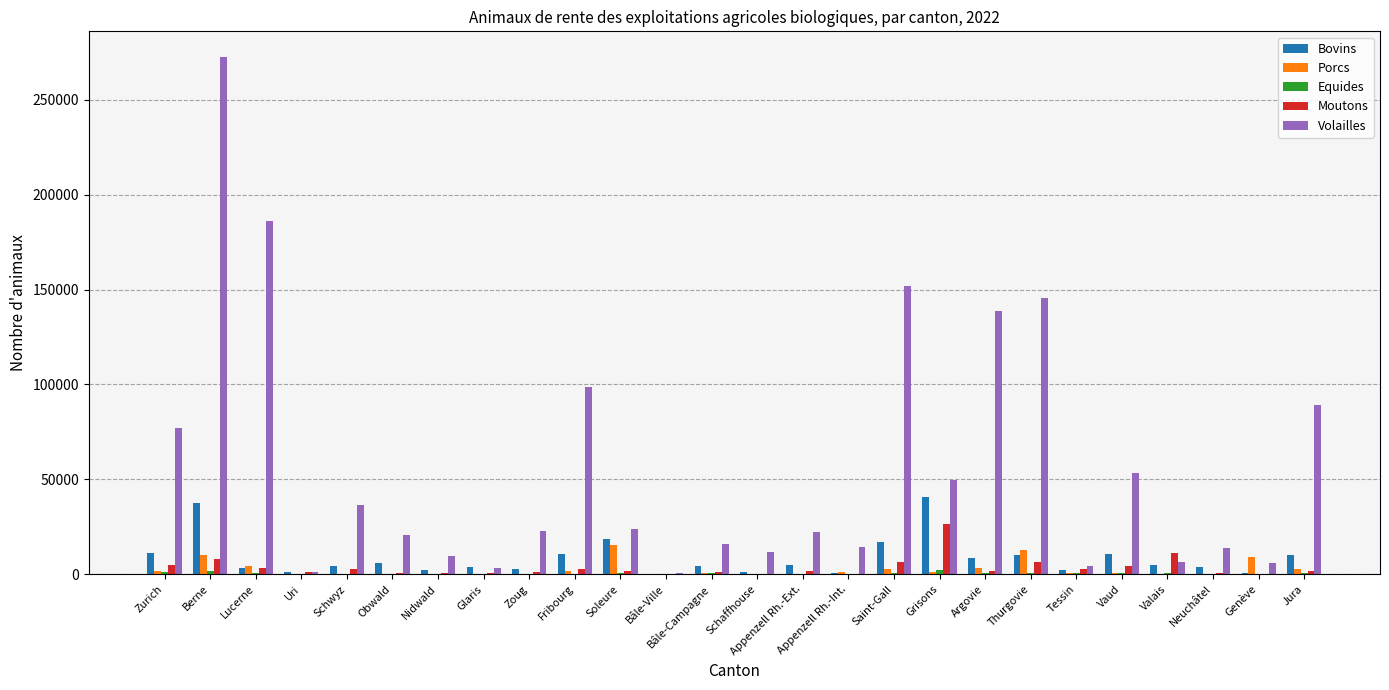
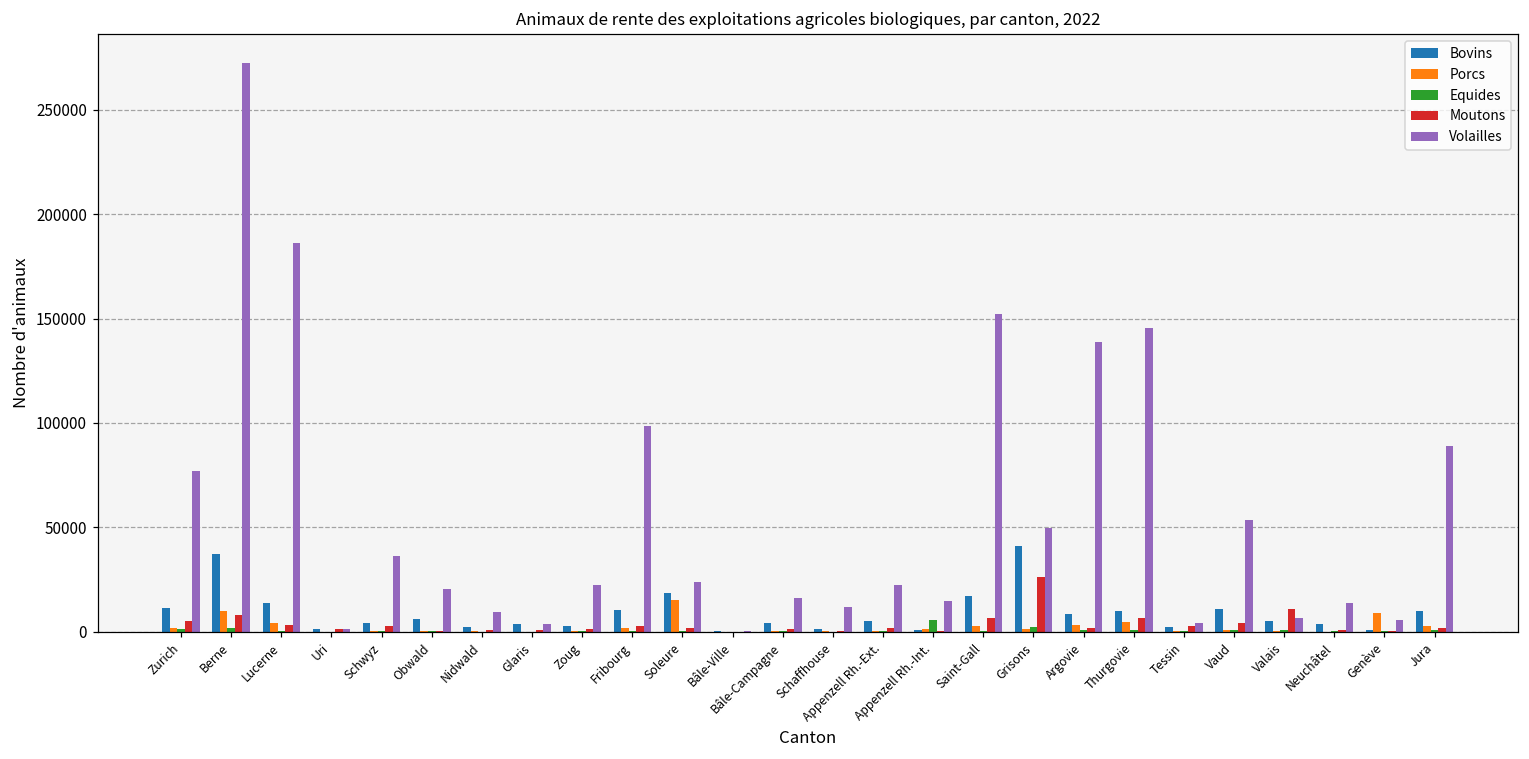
  {
    "Bovins": {
      "Zurich": 11000,
      "Berne": 37000,
-     "Lucerne": 3000,
+     "Lucerne": 14000,
      "Schwyz": 4000,
      "Obwald": 6000,
      "Nidwald": 2000,
      "Glaris": 4000,
      "Zoug": 3000,
      "Fribourg": 10000,
      "Soleure": 18000,
      "Bâle-Campagne": 4000,
      "Appenzell Rh.-Ext.": 5000,
      "Saint-Gall": 17000,
      "Grisons": 41000,
      "Argovie": 9000,
      "Thurgovie": 10000,
      "Tessin": 2000,
      "Vaud": 11000,
      "Valais": 5000,
      "Neuchâtel": 4000,
      "Jura": 10000
    },
    "Porcs": {
      "Zurich": 2000,
      "Berne": 10000,
      "Lucerne": 4000,
      "Fribourg": 2000,
      "Soleure": 15000,
      "Bâle-Ville": 0,
      "Saint-Gall": 3000,
      "Grisons": 1000,
      "Argovie": 3000,
-     "Thurgovie": 13000,
+     "Thurgovie": 5000,
      "Genève": 9000,
      "Jura": 3000
    },
    "Equides": {
      "Berne": 2000,
-     "Appenzell Rh.-Int.": 0,
+     "Appenzell Rh.-Int.": 5000,
      "Grisons": 2000
    },
    "Moutons": {
      "Zurich": 5000,
      "Berne": 8000,
      "Lucerne": 3000,
      "Schwyz": 3000,
      "Zoug": 1000,
      "Fribourg": 3000,
      "Soleure": 2000,
      "Bâle-Ville": 0,
      "Appenzell Rh.-Ext.": 2000,
      "Saint-Gall": 6000,
      "Grisons": 26000,
      "Argovie": 2000,
      "Thurgovie": 7000,
      "Tessin": 3000,
      "Vaud": 4000,
      "Valais": 11000,
      "Jura": 2000
    },
    "Volailles": {
      "Zurich": 77000,
      "Berne": 273000,
      "Lucerne": 186000,
      "Uri": 1000,
      "Schwyz": 36000,
      "Obwald": 21000,
      "Nidwald": 9000,
      "Glaris": 4000,
      "Zoug": 23000,
      "Fribourg": 98000,
      "Soleure": 24000,
      "Bâle-Campagne": 16000,
      "Schaffhouse": 12000,
      "Appenzell Rh.-Ext.": 22000,
      "Appenzell Rh.-Int.": 15000,
      "Saint-Gall": 152000,
      "Grisons": 50000,
      "Argovie": 139000,
      "Thurgovie": 145000,
      "Tessin": 4000,
      "Vaud": 53000,
      "Valais": 6000,
      "Neuchâtel": 14000,
      "Genève": 6000,
      "Jura": 89000
    }
  }
